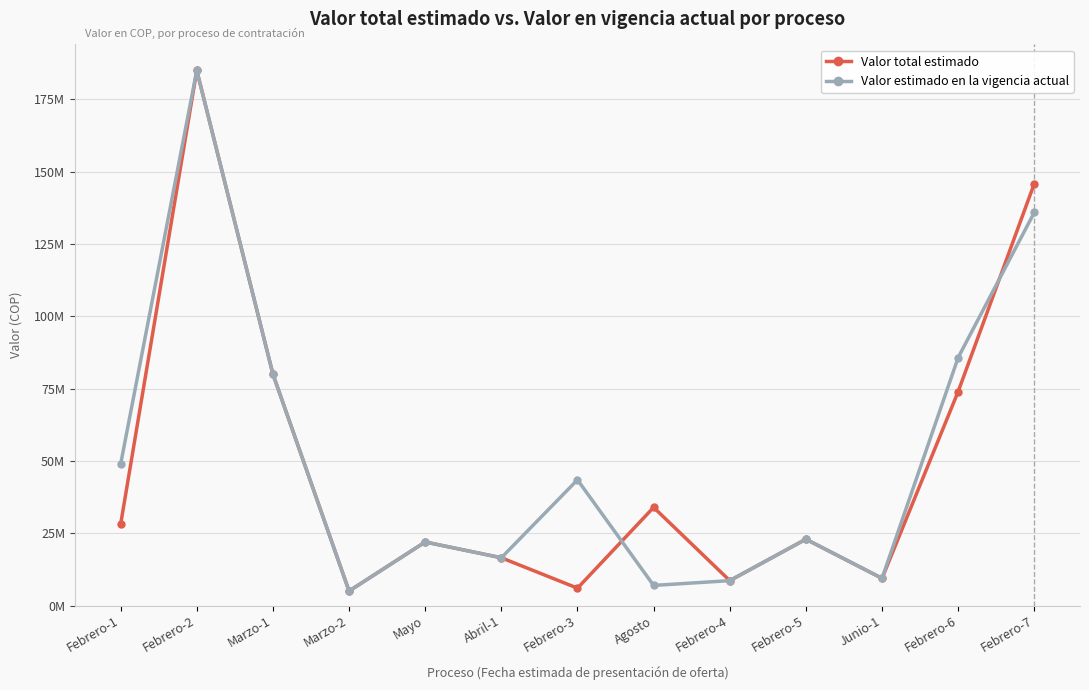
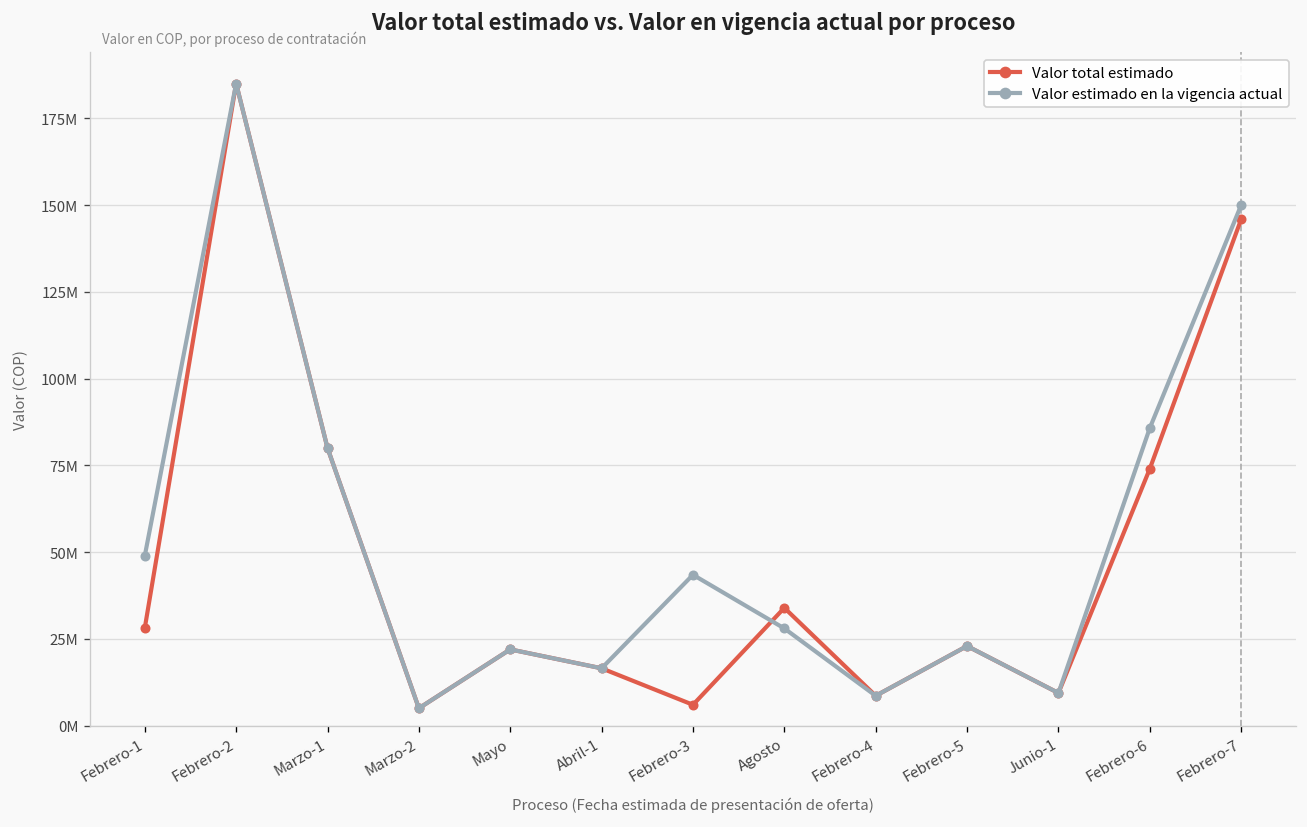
  {
    "Valor total estimado": {
      "Febrero-1": 28000000,
      "Febrero-3": 6000000,
      "Agosto": 34000000,
      "Febrero-6": 74000000,
      "Febrero-7": 146000000
    },
    "Valor estimado en la vigencia actual": {
      "Febrero-1": 49000000,
      "Febrero-3": 43000000,
-     "Agosto": 7000000,
+     "Agosto": 28000000,
      "Febrero-6": 86000000,
-     "Febrero-7": 136000000
+     "Febrero-7": 150000000
    }
  }
